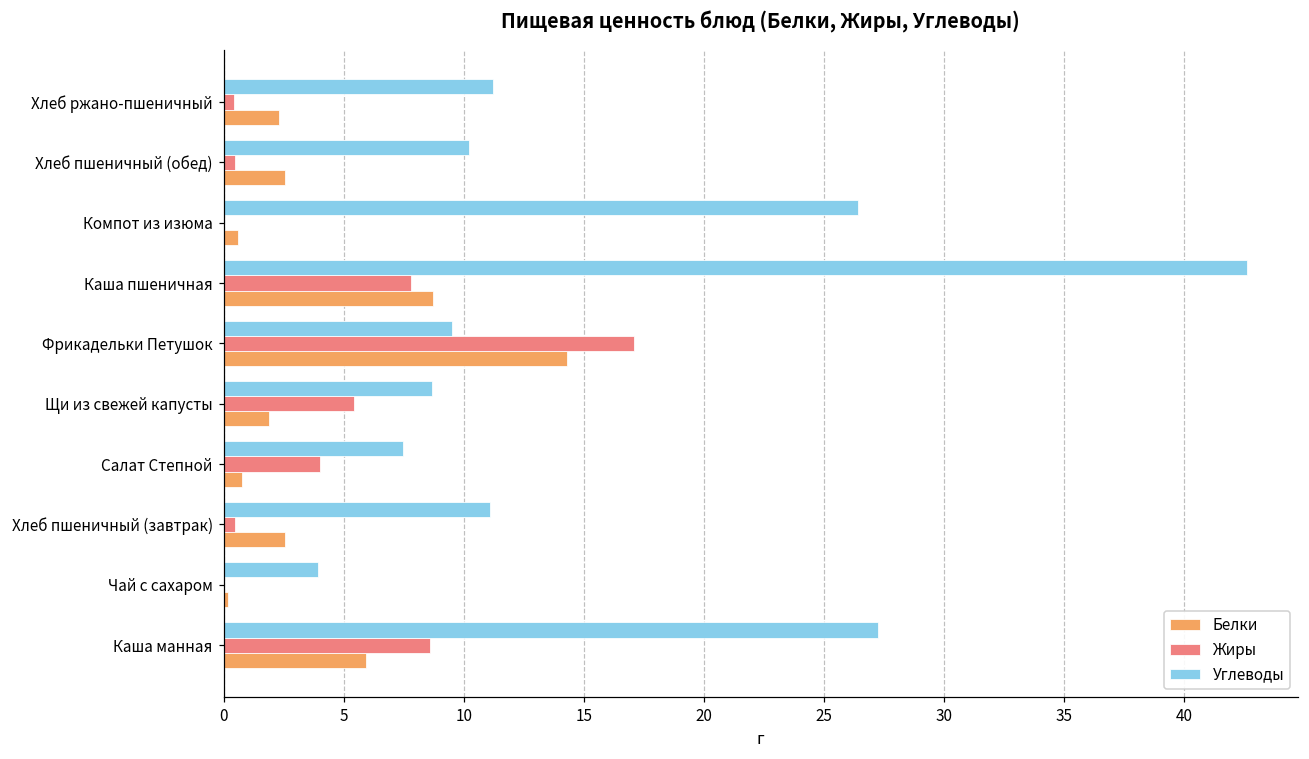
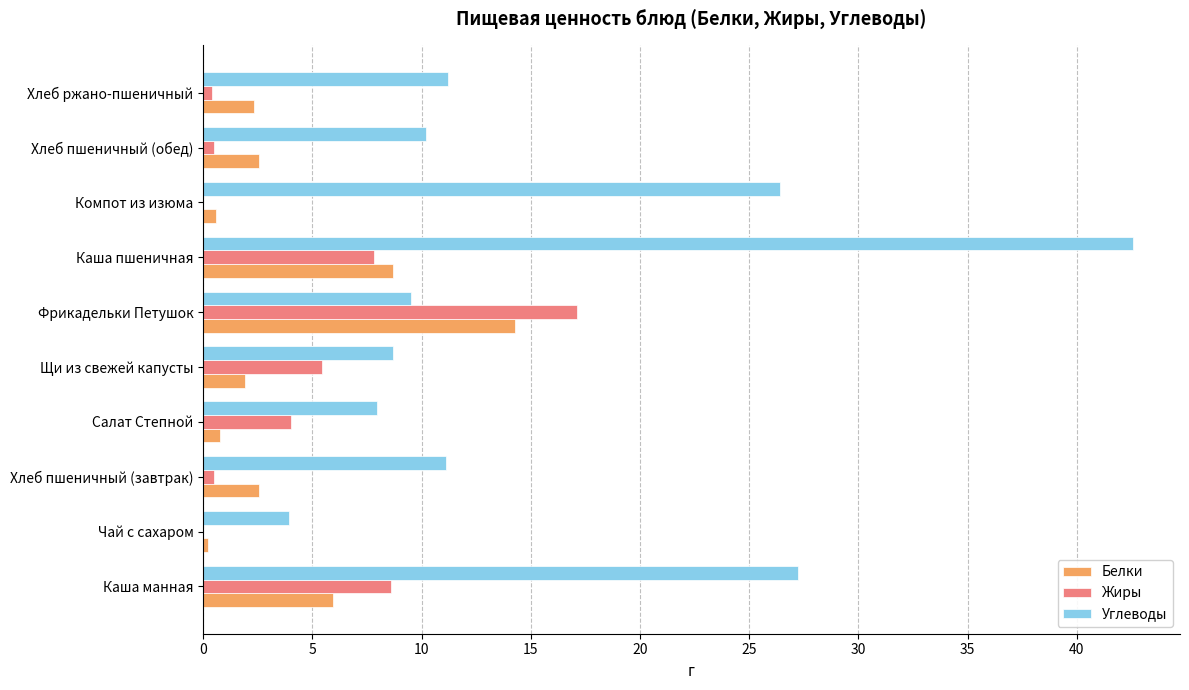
  {
    "Углеводы": {
      "Хлеб ржано-пшеничный": 11.2,
      "Хлеб пшеничный (обед)": 10.2,
      "Компот из изюма": 26.4,
      "Каша пшеничная": 42.6,
      "Фрикадельки Петушок": 9.5,
      "Щи из свежей капусты": 8.7,
-     "Салат Степной": 7.5,
+     "Салат Степной": 8.0,
      "Хлеб пшеничный (завтрак)": 11.1,
      "Чай с сахаром": 3.9,
      "Каша манная": 27.3
    }
  }
